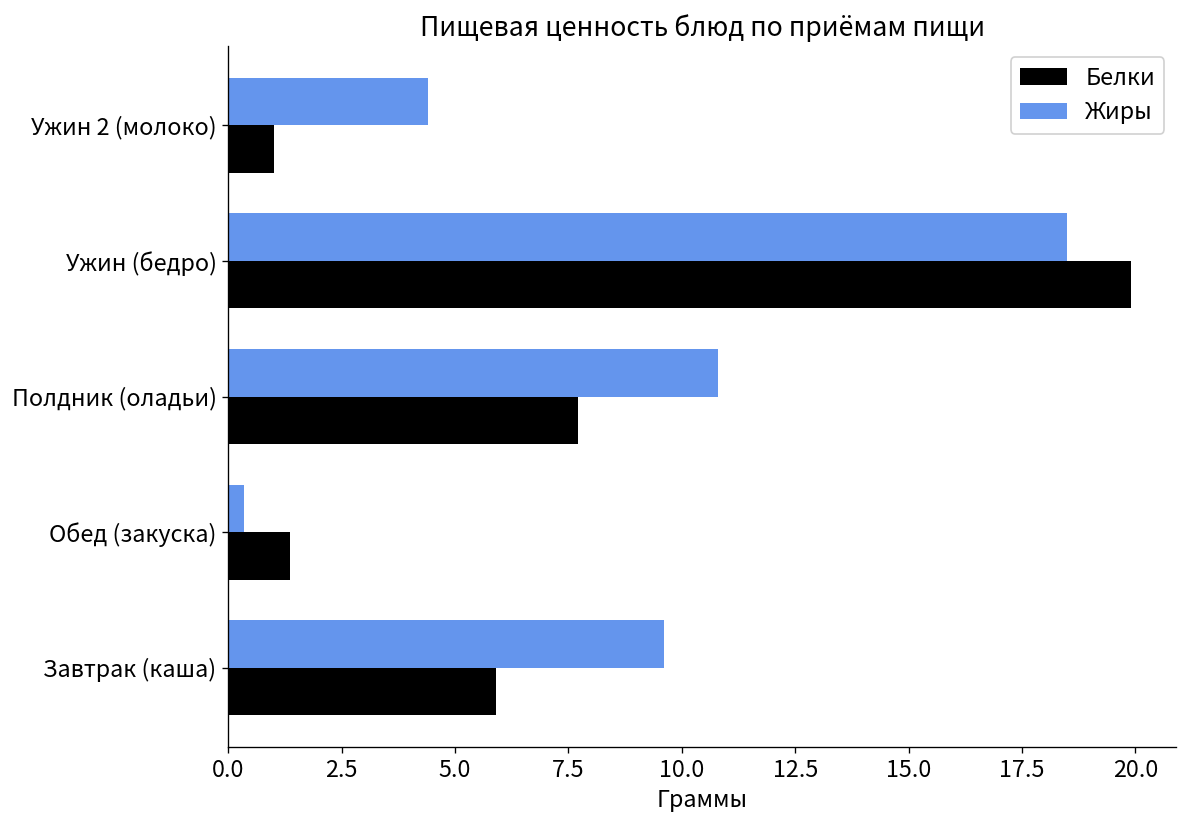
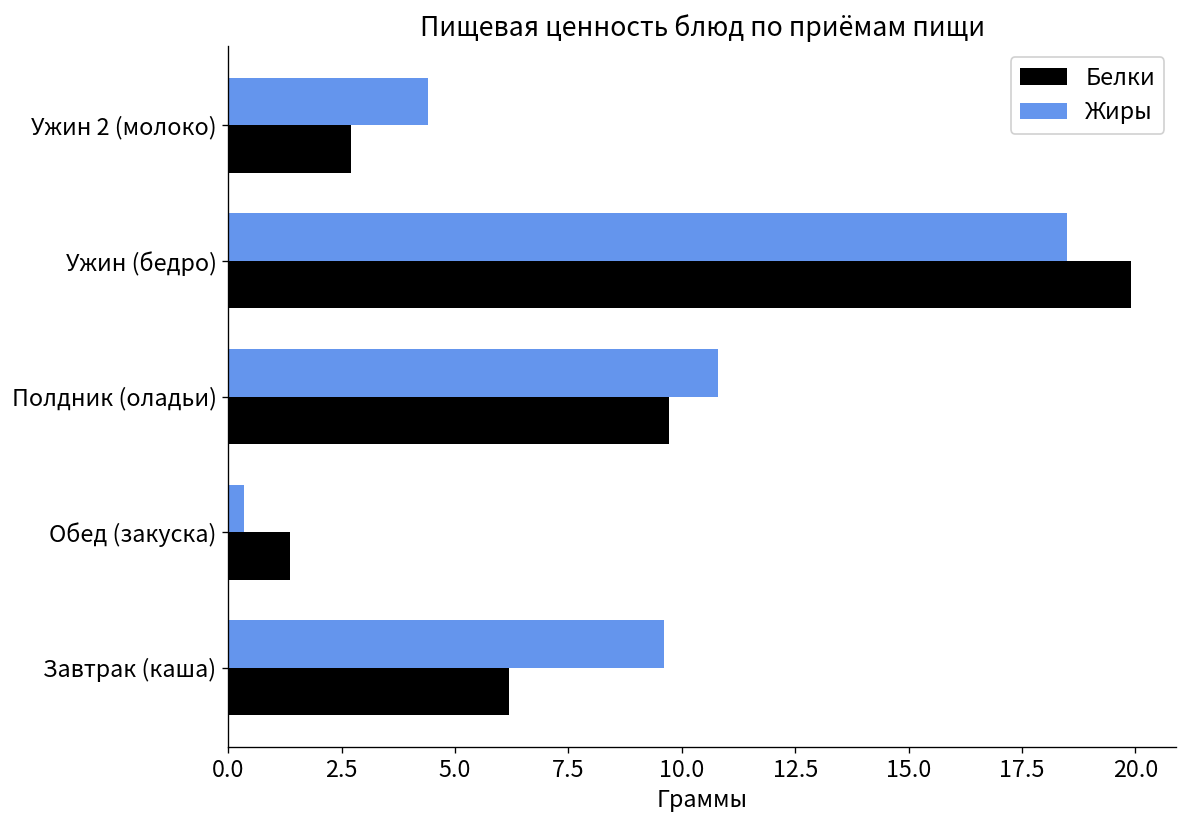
  {
    "Белки": {
-     "Ужин 2 (молоко)": 1.0,
+     "Ужин 2 (молоко)": 2.7,
      "Ужин (бедро)": 19.9,
-     "Полдник (оладьи)": 7.7,
+     "Полдник (оладьи)": 9.7,
      "Обед (закуска)": 1.4,
-     "Завтрак (каша)": 5.9
+     "Завтрак (каша)": 6.2
    },
    "Жиры": {
      "Ужин 2 (молоко)": 4.4,
      "Ужин (бедро)": 18.5,
      "Полдник (оладьи)": 10.8,
      "Обед (закуска)": 0.4,
      "Завтрак (каша)": 9.6
    }
  }
